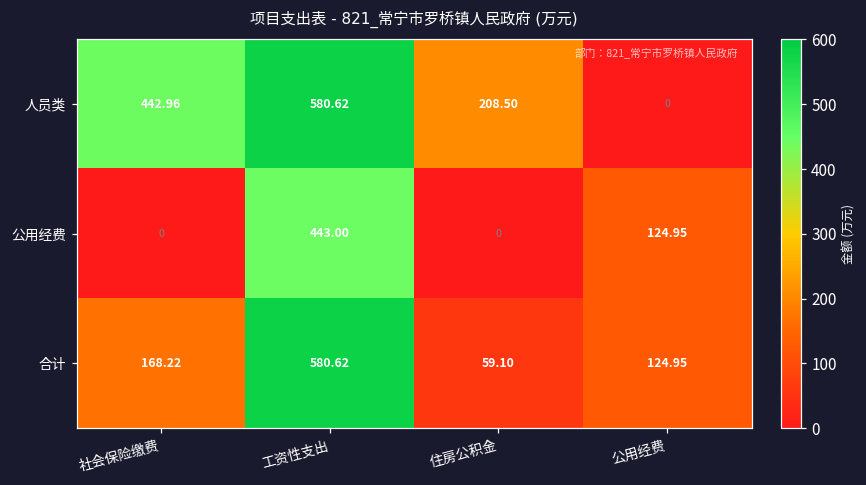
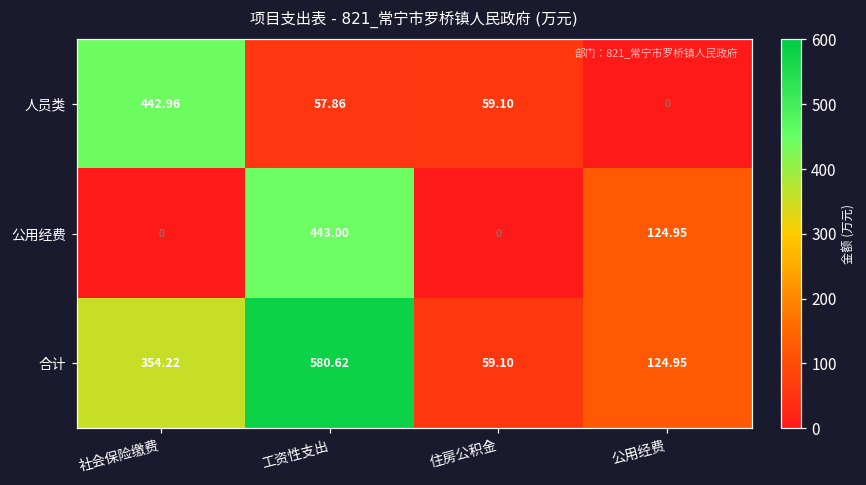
  {
    "人员类": {
      "社会保险缴费": 442.96,
-     "工资性支出": 580.62,
-     "住房公积金": 208.50
+     "工资性支出": 57.86,
+     "住房公积金": 59.10
    },
    "公用经费": {
      "社会保险缴费": 0,
      "工资性支出": 443.00,
      "住房公积金": 0,
      "公用经费": 124.95
    },
    "合计": {
-     "社会保险缴费": 168.22,
+     "社会保险缴费": 354.22,
      "工资性支出": 580.62,
      "住房公积金": 59.10,
      "公用经费": 124.95
    }
  }
